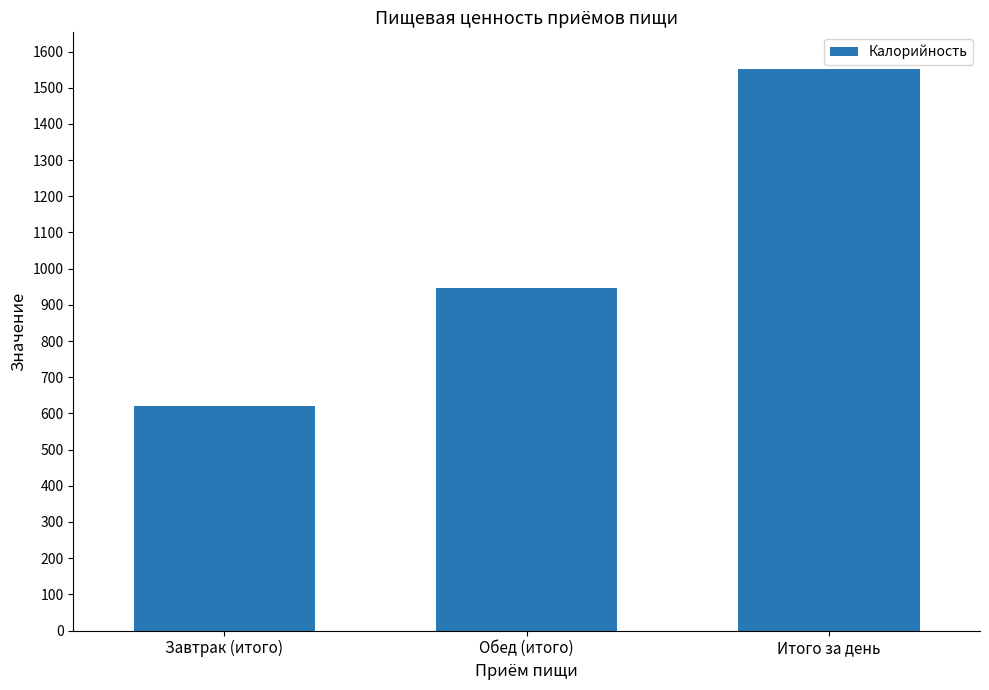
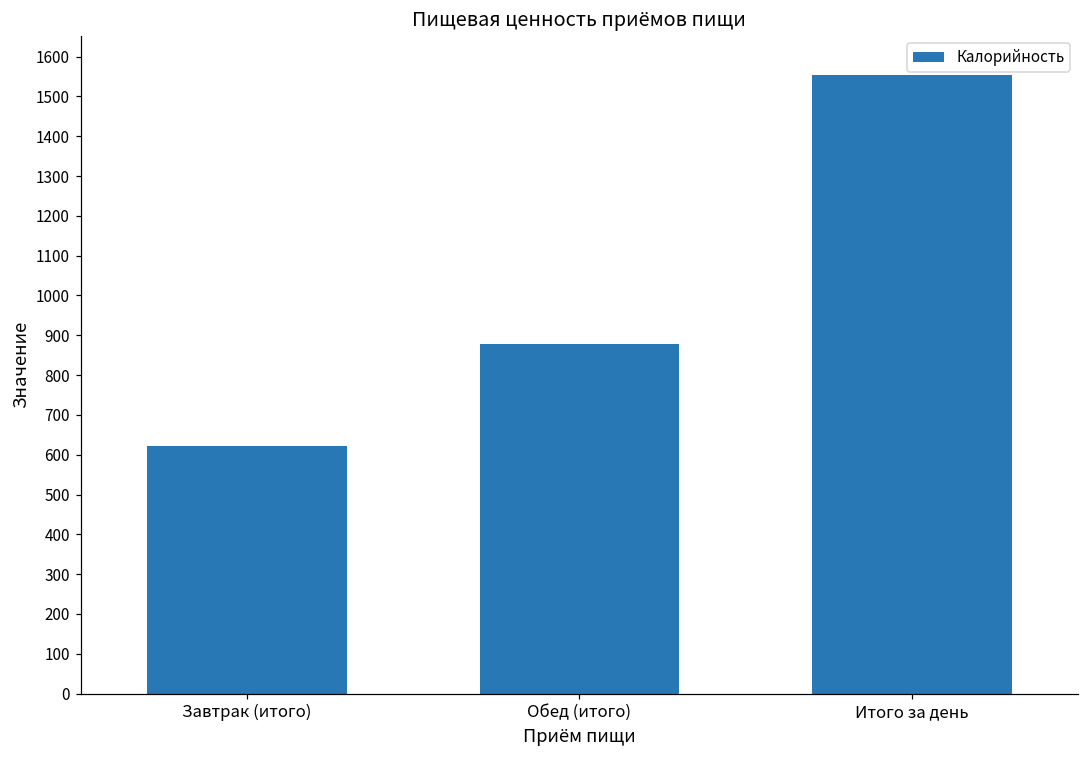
  {
    "Завтрак (итого)": 620,
-   "Обед (итого)": 950,
+   "Обед (итого)": 880,
    "Итого за день": 1550
  }
